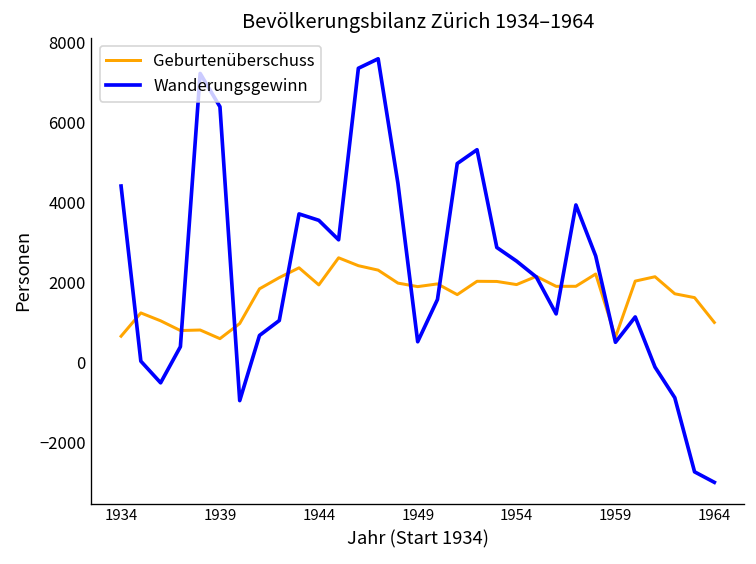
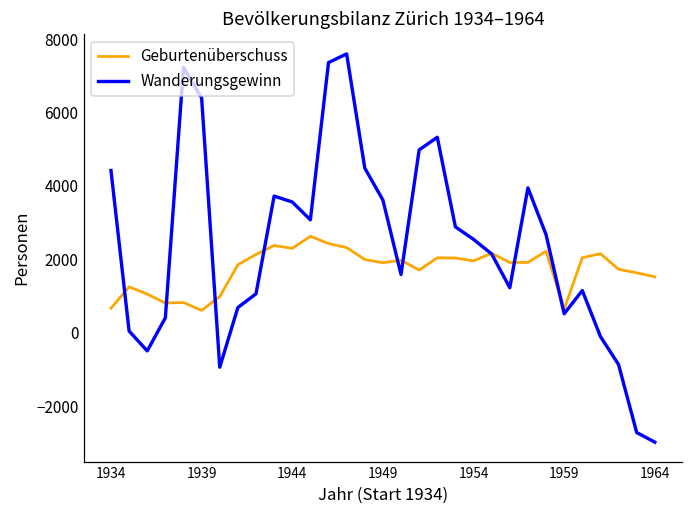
  {
    "Geburtenüberschuss": {
      "1934": 700,
      "1939": 600,
-     "1944": 1900,
+     "1944": 2300,
      "1949": 1900,
      "1954": 2000,
      "1959": 600,
-     "1964": 1000
+     "1964": 1500
    },
    "Wanderungsgewinn": {
      "1934": 4400,
      "1939": 6400,
      "1944": 3600,
-     "1949": 500,
+     "1949": 3600,
      "1954": 2500,
      "1959": 500,
      "1964": -3000
    }
  }
